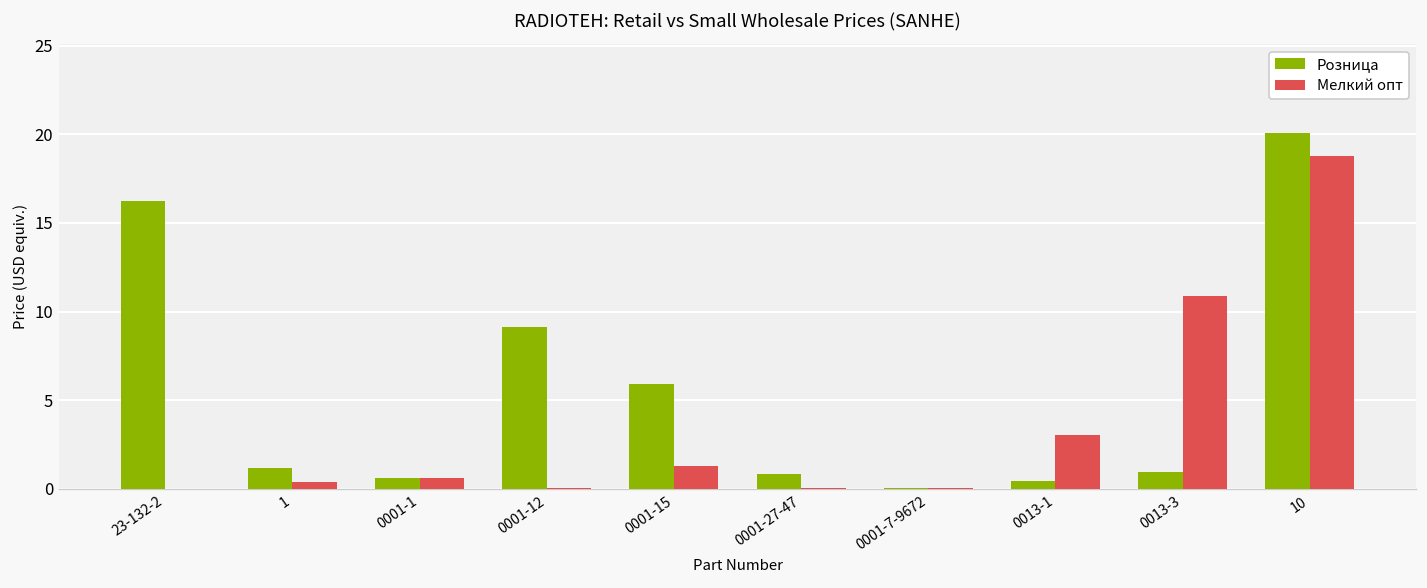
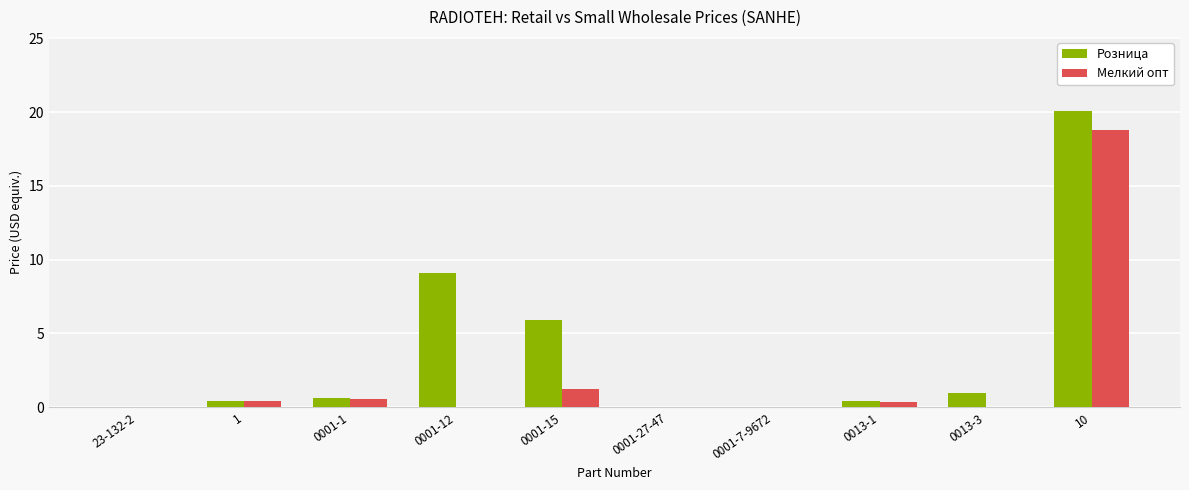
  {
    "Розница": {
-     "23-132-2": 16.3,
-     "1": 1.2,
+     "23-132-2": 0.0,
+     "1": 0.5,
      "0001-1": 0.6,
      "0001-12": 9.1,
      "0001-15": 5.9,
-     "0001-27-47": 0.8,
+     "0001-27-47": 0.0,
      "0013-1": 0.4,
      "0013-3": 0.9,
      "10": 20.1
    },
    "Мелкий опт": {
      "1": 0.4,
      "0001-1": 0.6,
      "0001-15": 1.3,
-     "0013-1": 3.0,
-     "0013-3": 10.9,
+     "0013-1": 0.4,
+     "0013-3": 0.0,
      "10": 18.8
    }
  }
